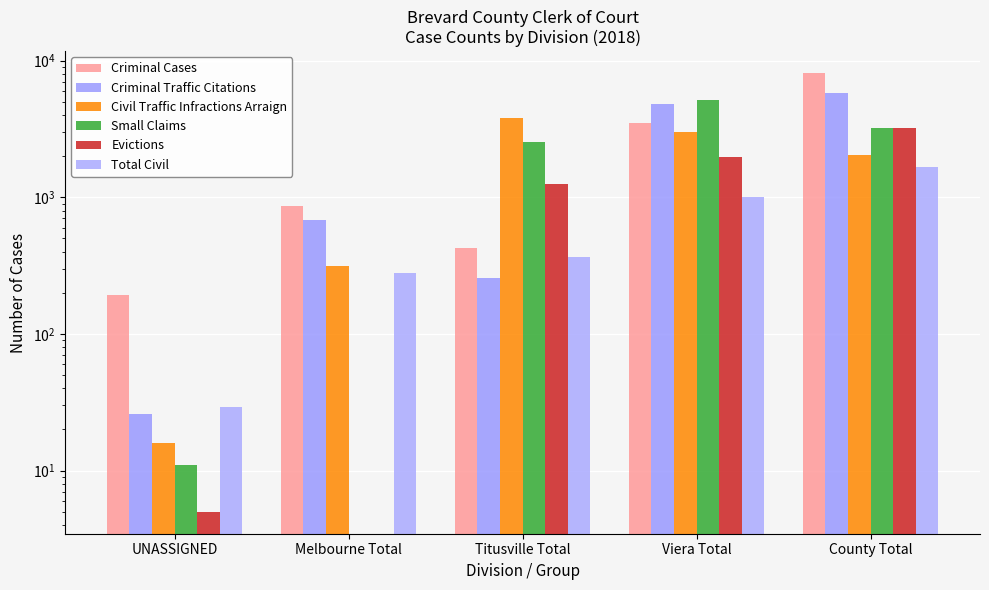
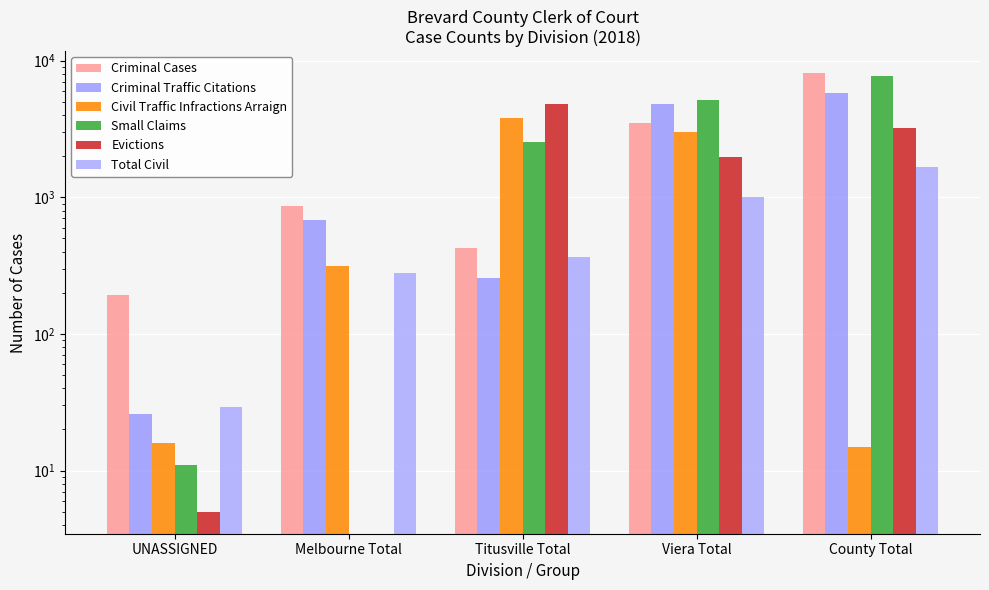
  {
    "Criminal Cases": {
      "UNASSIGNED": 190,
      "Melbourne Total": 900,
      "Titusville Total": 430,
      "Viera Total": 3500,
      "County Total": 8000
    },
    "Civil Traffic Infractions Arraign": {
      "UNASSIGNED": 16,
      "Melbourne Total": 320,
      "Titusville Total": 3800,
      "Viera Total": 3000,
-     "County Total": 2000
+     "County Total": 15
    },
    "Small Claims": {
      "UNASSIGNED": 11,
      "Titusville Total": 2500,
      "Viera Total": 5100,
-     "County Total": 3200
+     "County Total": 8000
    },
    "Evictions": {
      "UNASSIGNED": 5,
-     "Titusville Total": 1200,
+     "Titusville Total": 4800,
      "Viera Total": 2000,
      "County Total": 3200
    }
  }
